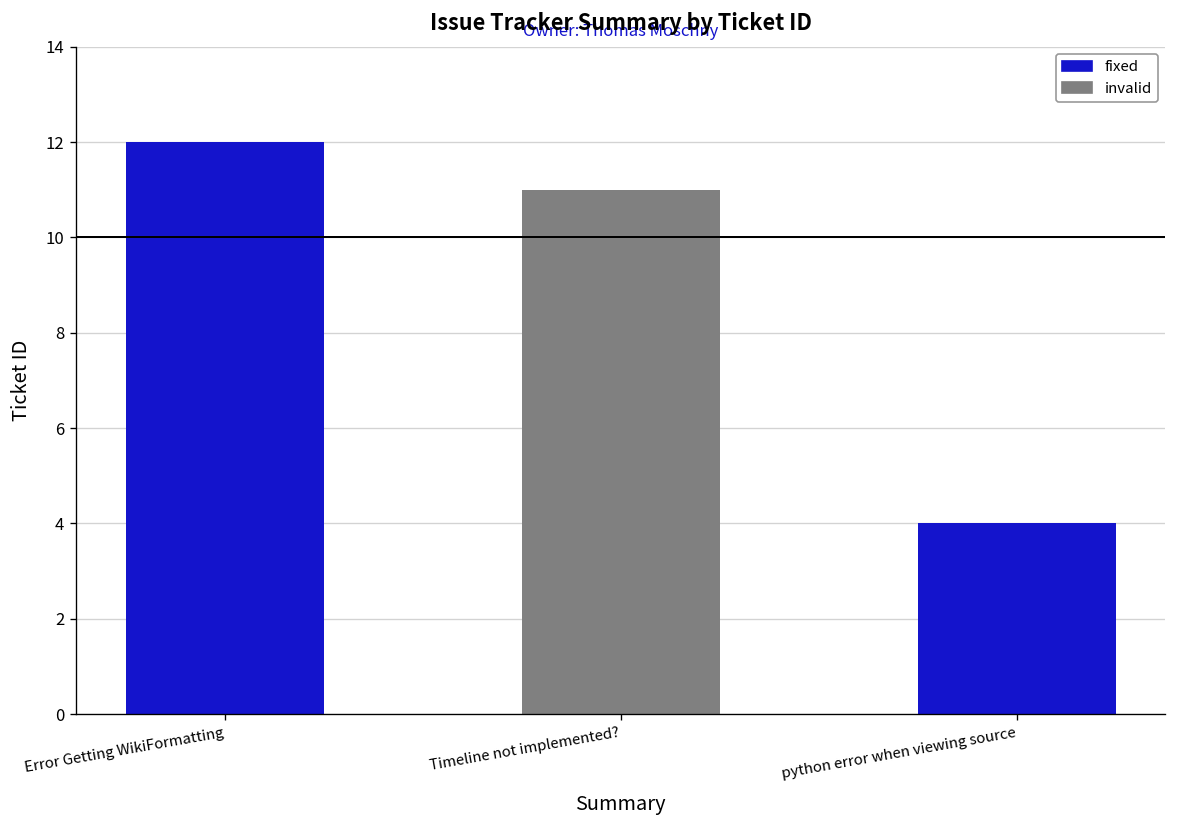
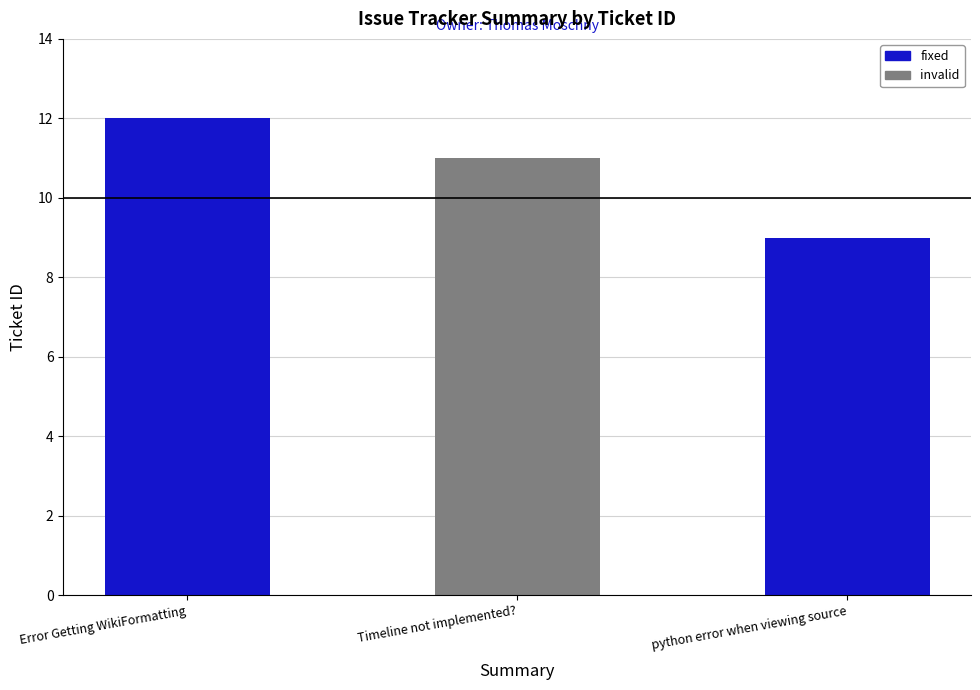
  {
    "Error Getting WikiFormatting": 12,
    "Timeline not implemented?": 11,
-   "python error when viewing source": 4
+   "python error when viewing source": 9
  }
